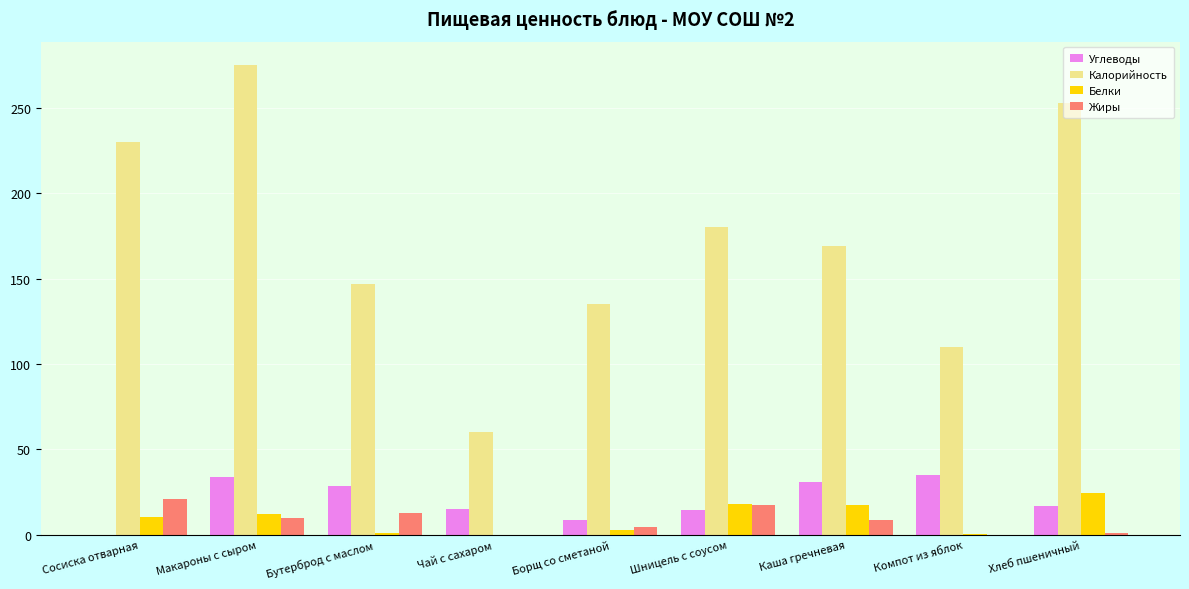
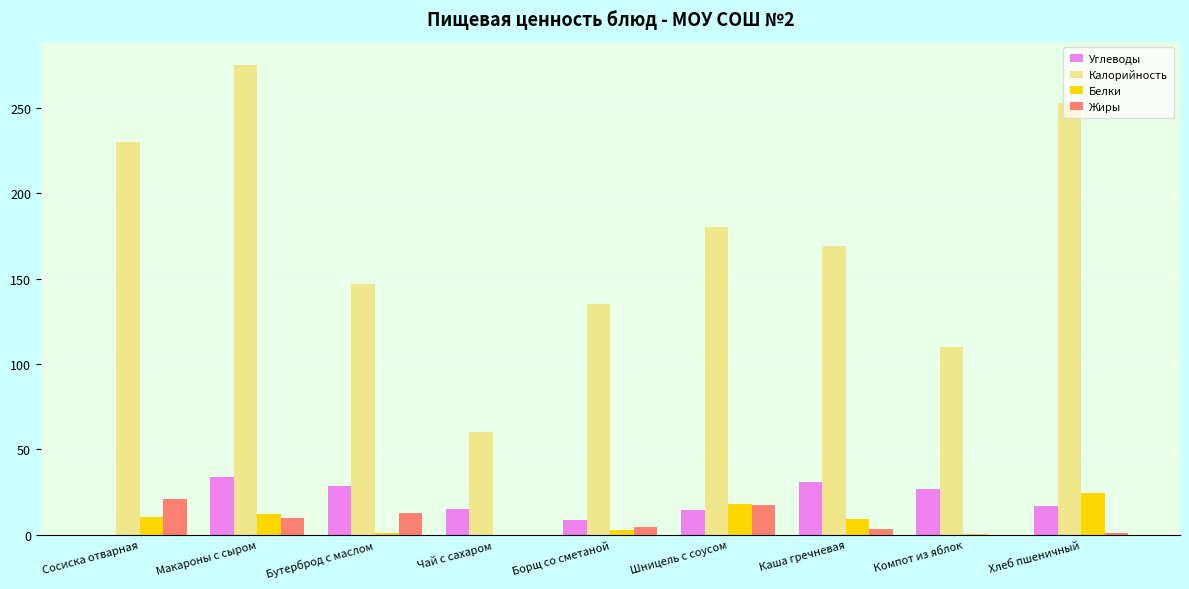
  {
    "Углеводы": {
      "Сосиска отварная": 0,
      "Макароны с сыром": 34,
      "Бутерброд с маслом": 28,
      "Чай с сахаром": 15,
      "Борщ со сметаной": 9,
      "Шницель с соусом": 14,
      "Каша гречневая": 31,
-     "Компот из яблок": 35,
+     "Компот из яблок": 27,
      "Хлеб пшеничный": 17
    },
    "Калорийность": {
      "Сосиска отварная": 230,
      "Макароны с сыром": 275,
      "Бутерброд с маслом": 147,
      "Чай с сахаром": 60,
      "Борщ со сметаной": 135,
      "Шницель с соусом": 180,
      "Каша гречневая": 169,
      "Компот из яблок": 110
    },
    "Белки": {
      "Сосиска отварная": 10,
      "Макароны с сыром": 12,
      "Борщ со сметаной": 3,
      "Шницель с соусом": 18,
-     "Каша гречневая": 18,
+     "Каша гречневая": 10,
      "Хлеб пшеничный": 25
    },
    "Жиры": {
      "Сосиска отварная": 21,
      "Макароны с сыром": 10,
      "Бутерброд с маслом": 13,
      "Чай с сахаром": 0,
      "Борщ со сметаной": 5,
      "Шницель с соусом": 18,
-     "Каша гречневая": 9,
+     "Каша гречневая": 3,
      "Компот из яблок": 0
    }
  }
